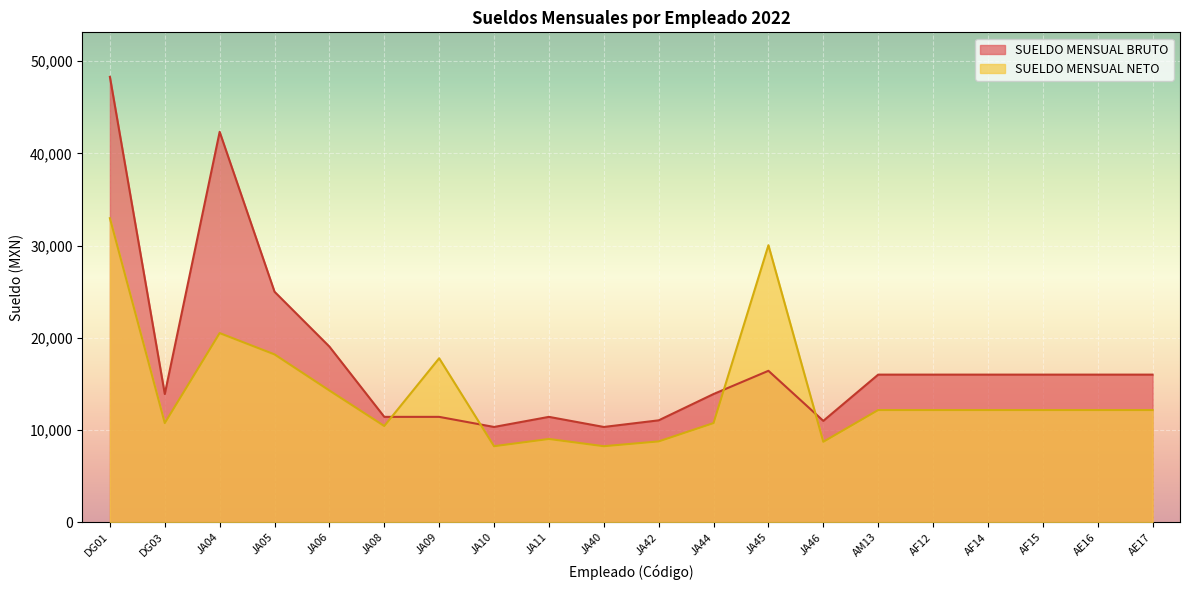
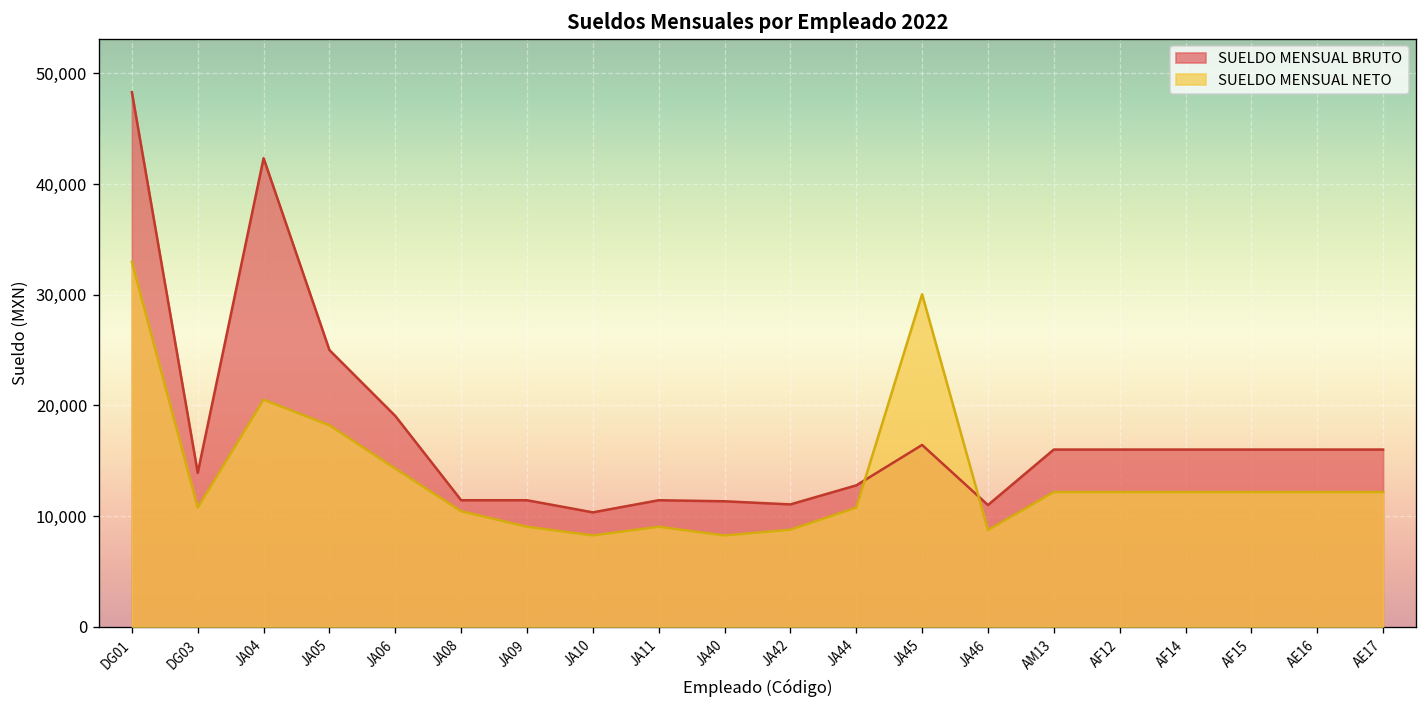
  {
    "SUELDO MENSUAL BRUTO": {
      "DG01": "48,000",
      "DG03": "14,000",
      "JA04": "42,000",
      "JA05": "25,000",
      "JA06": "19,000",
      "JA08": "11,000",
      "JA09": "11,000",
      "JA10": "10,000",
      "JA11": "11,000",
-     "JA40": "10,000",
+     "JA40": "11,000",
      "JA42": "11,000",
-     "JA44": "14,000",
+     "JA44": "13,000",
      "JA45": "16,000",
      "JA46": "11,000",
      "AM13": "16,000",
      "AF12": "16,000",
      "AF14": "16,000",
      "AF15": "16,000",
      "AE16": "16,000",
      "AE17": "16,000"
    },
    "SUELDO MENSUAL NETO": {
      "DG01": "33,000",
      "DG03": "11,000",
      "JA04": "21,000",
      "JA05": "18,000",
      "JA06": "14,000",
      "JA08": "10,000",
-     "JA09": "18,000",
+     "JA09": "9,000",
      "JA10": "8,000",
      "JA11": "9,000",
      "JA40": "8,000",
      "JA42": "9,000",
      "JA44": "11,000",
      "JA45": "30,000",
      "JA46": "9,000",
      "AM13": "12,000",
      "AF12": "12,000",
      "AF14": "12,000",
      "AF15": "12,000",
      "AE16": "12,000",
      "AE17": "12,000"
    }
  }
